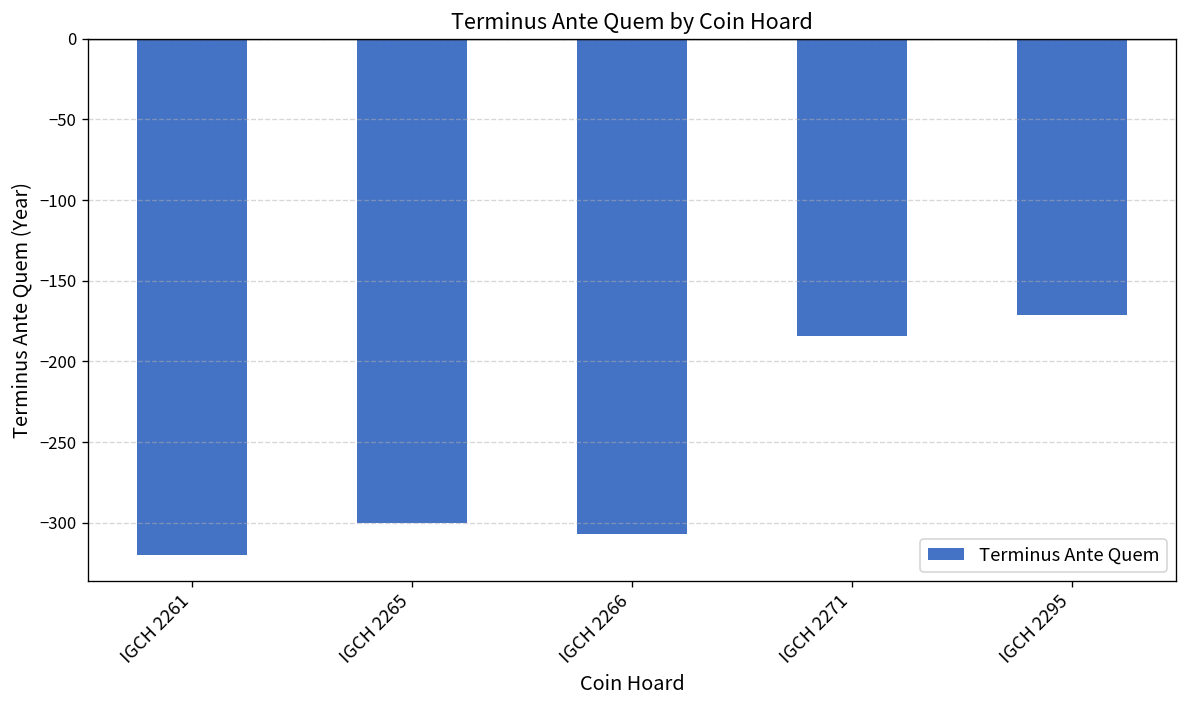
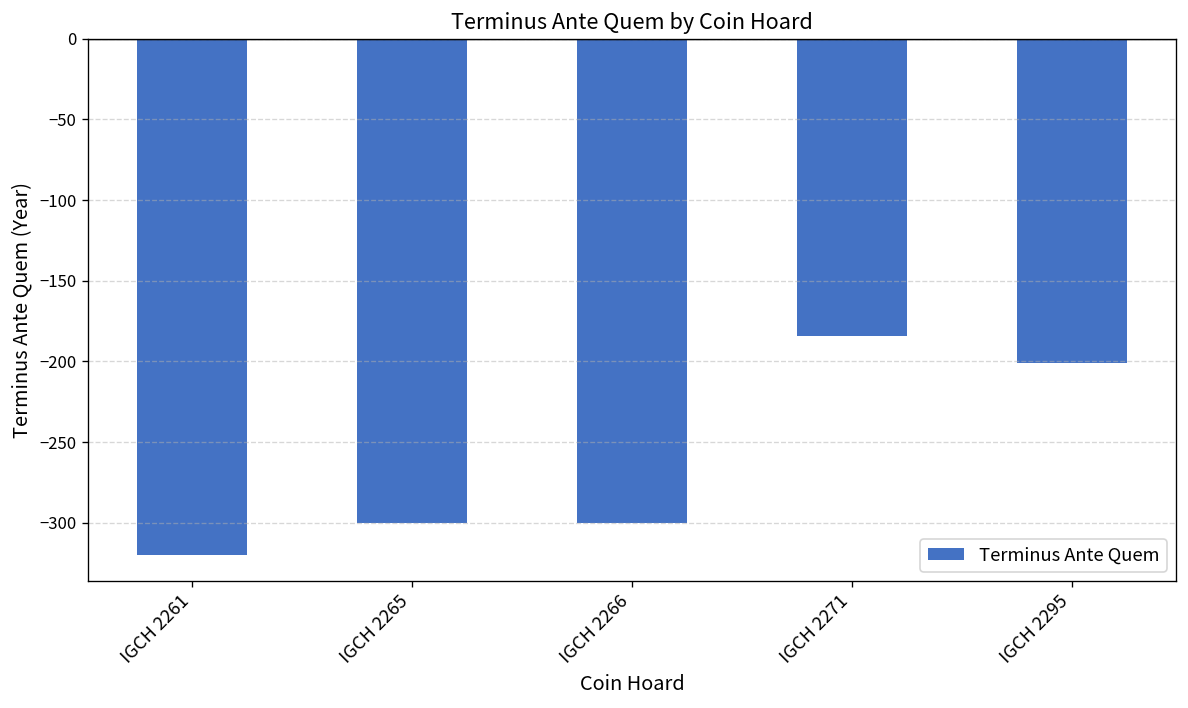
  {
    "IGCH 2261": -320,
    "IGCH 2265": -300,
-   "IGCH 2266": -307,
+   "IGCH 2266": -300,
    "IGCH 2271": -184,
-   "IGCH 2295": -171
+   "IGCH 2295": -201
  }
